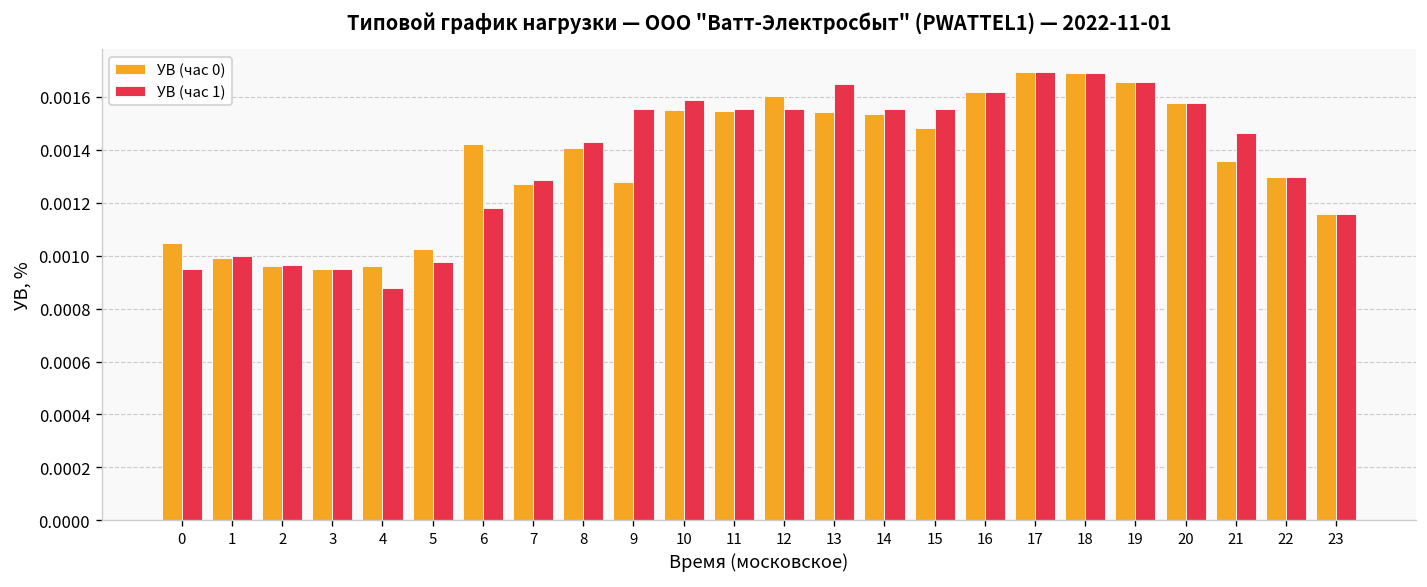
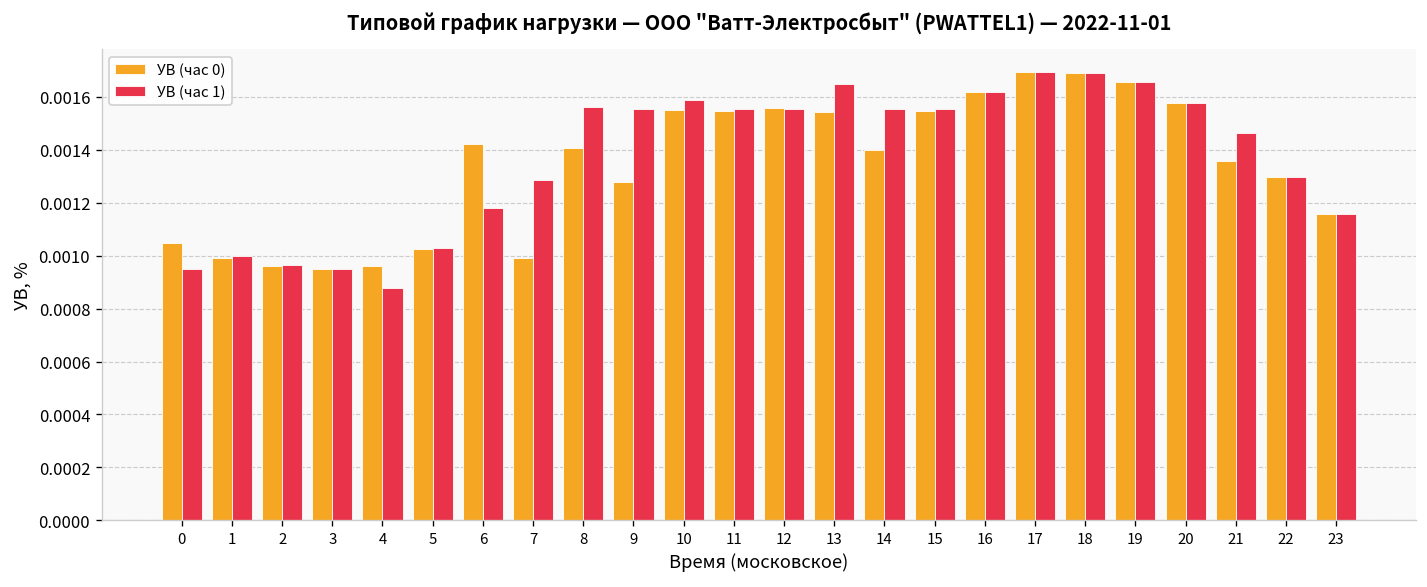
  {
    "УВ (час 0)": {
      "0": 0.00105,
      "1": 0.00099,
      "2": 0.00096,
      "3": 0.00095,
      "4": 0.00096,
      "5": 0.00103,
      "6": 0.00142,
-     "7": 0.00127,
+     "7": 0.00099,
      "8": 0.00141,
      "9": 0.00128,
      "10": 0.00155,
      "11": 0.00155,
-     "12": 0.00160,
+     "12": 0.00156,
      "13": 0.00154,
-     "14": 0.00154,
-     "15": 0.00148,
+     "14": 0.00140,
+     "15": 0.00155,
      "16": 0.00162,
      "17": 0.00169,
      "18": 0.00169,
      "19": 0.00166,
      "20": 0.00158,
      "21": 0.00136,
      "22": 0.00130,
      "23": 0.00116
    },
    "УВ (час 1)": {
      "0": 0.00095,
      "1": 0.00100,
      "2": 0.00096,
      "3": 0.00095,
      "4": 0.00088,
-     "5": 0.00098,
+     "5": 0.00103,
      "6": 0.00118,
      "7": 0.00129,
-     "8": 0.00143,
+     "8": 0.00156,
      "9": 0.00155,
      "10": 0.00159,
      "11": 0.00155,
      "12": 0.00155,
      "13": 0.00165,
      "14": 0.00155,
      "15": 0.00155,
      "16": 0.00162,
      "17": 0.00169,
      "18": 0.00169,
      "19": 0.00166,
      "20": 0.00158,
      "21": 0.00146,
      "22": 0.00130,
      "23": 0.00116
    }
  }
